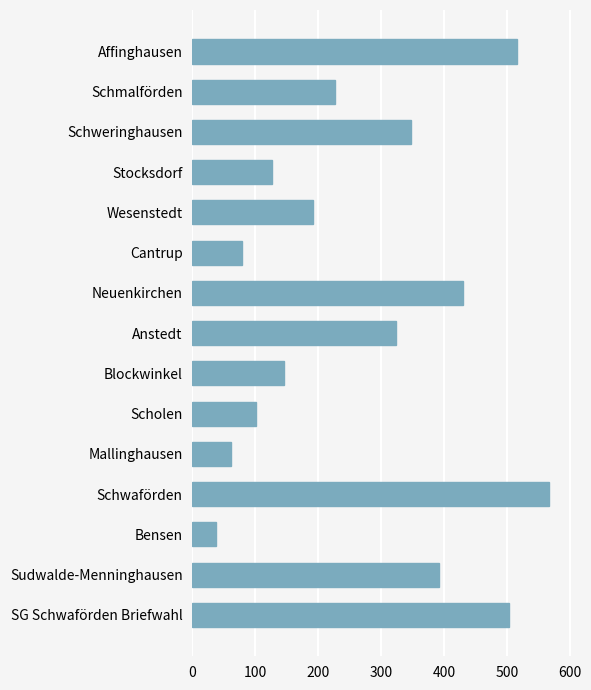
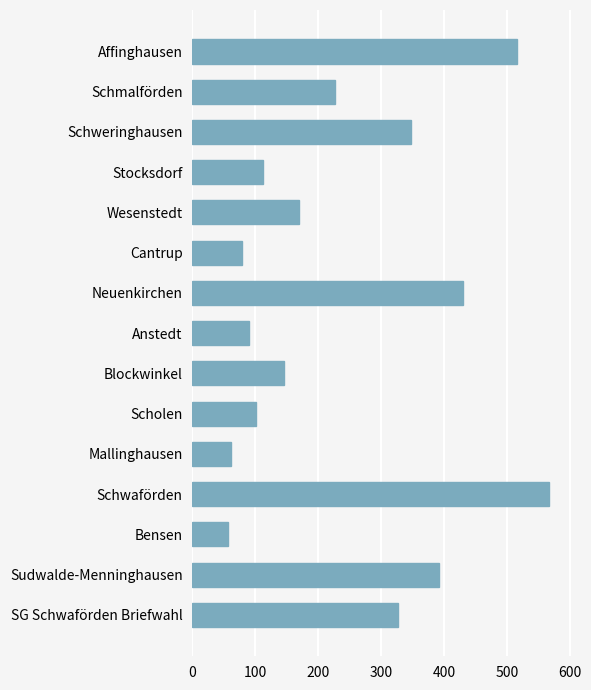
  {
    "Affinghausen": 520,
    "Schmalförden": 230,
    "Schweringhausen": 350,
-   "Stocksdorf": 130,
-   "Wesenstedt": 190,
+   "Stocksdorf": 110,
+   "Wesenstedt": 170,
    "Cantrup": 80,
    "Neuenkirchen": 430,
-   "Anstedt": 320,
+   "Anstedt": 90,
    "Blockwinkel": 150,
    "Scholen": 100,
    "Mallinghausen": 60,
    "Schwaförden": 570,
-   "Bensen": 40,
+   "Bensen": 60,
    "Sudwalde-Menninghausen": 390,
-   "SG Schwaförden Briefwahl": 500
+   "SG Schwaförden Briefwahl": 330
  }
